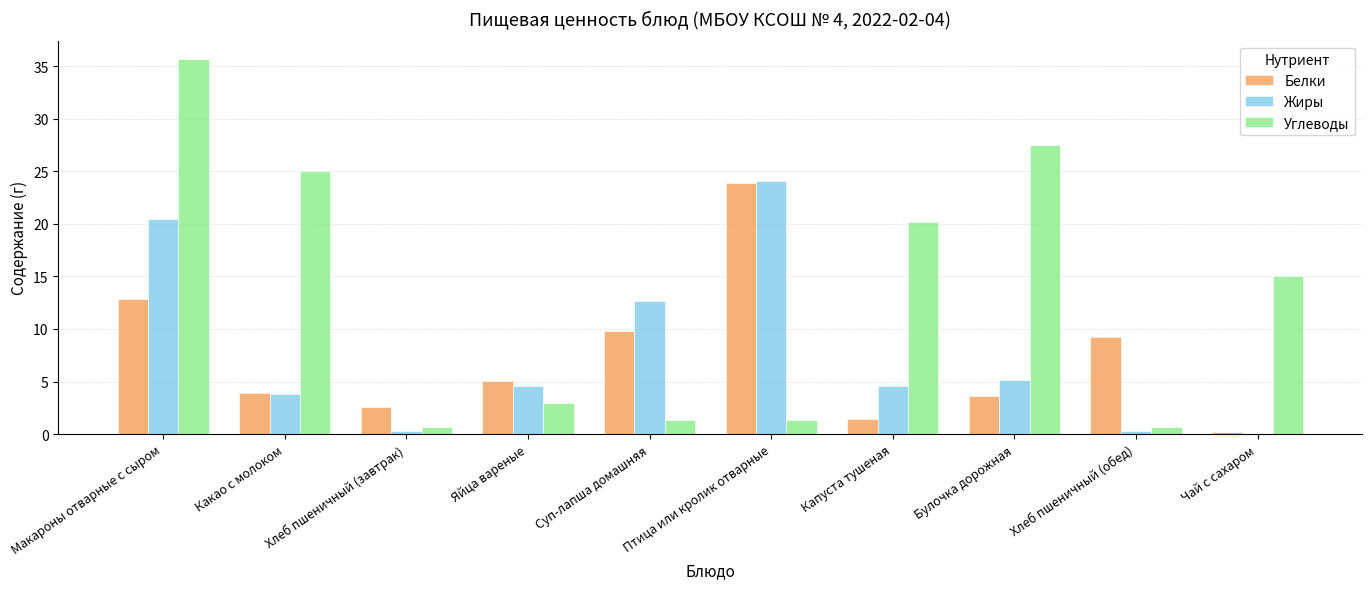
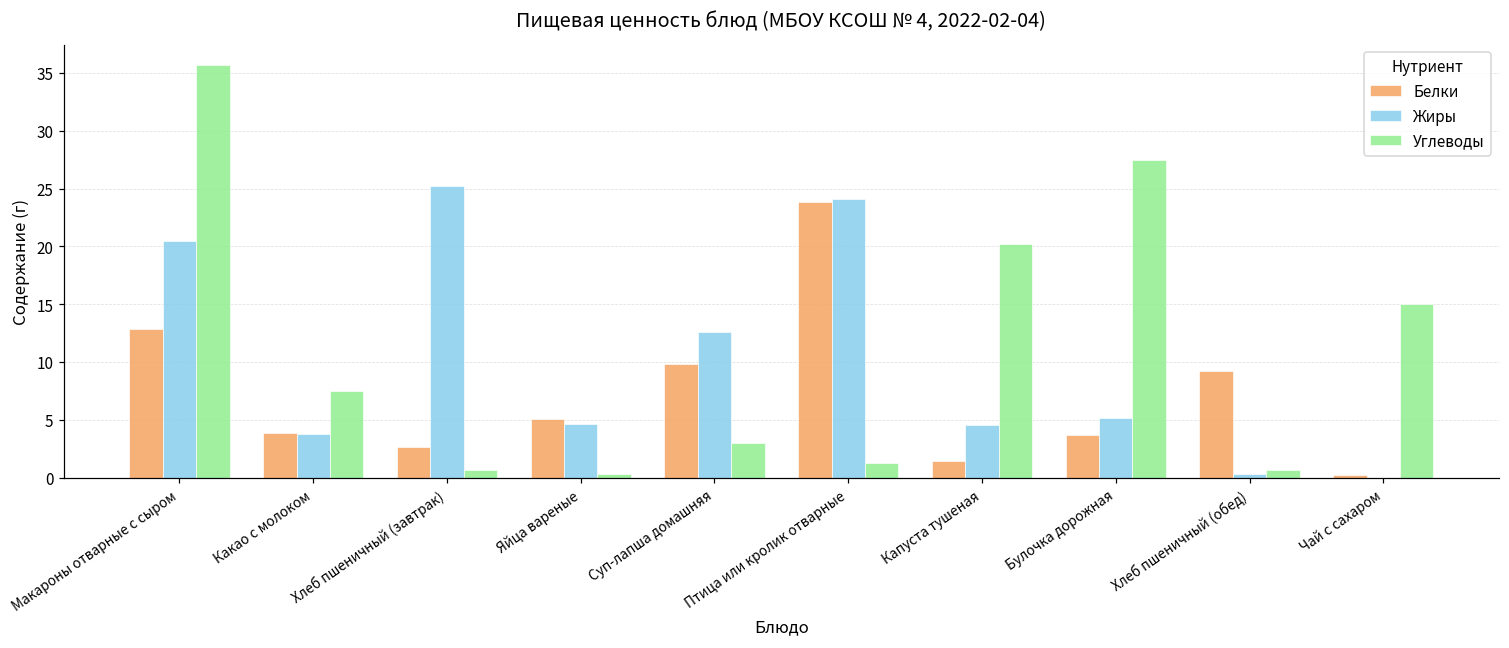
  {
    "Белки": {
      "Макароны отварные с сыром": 12.8,
      "Какао с молоком": 3.9,
      "Хлеб пшеничный (завтрак)": 2.6,
      "Яйца вареные": 5.1,
      "Суп-лапша домашняя": 9.8,
      "Птица или кролик отварные": 23.9,
      "Капуста тушеная": 1.4,
      "Булочка дорожная": 3.6,
      "Хлеб пшеничный (обед)": 9.3
    },
    "Жиры": {
      "Макароны отварные с сыром": 20.5,
      "Какао с молоком": 3.8,
-     "Хлеб пшеничный (завтрак)": 0.3,
+     "Хлеб пшеничный (завтрак)": 25.2,
      "Яйца вареные": 4.6,
      "Суп-лапша домашняя": 12.6,
      "Птица или кролик отварные": 24.1,
      "Капуста тушеная": 4.6,
      "Булочка дорожная": 5.2,
      "Хлеб пшеничный (обед)": 0.3,
      "Чай с сахаром": 0.0
    },
    "Углеводы": {
      "Макароны отварные с сыром": 35.7,
-     "Какао с молоком": 25.1,
+     "Какао с молоком": 7.5,
      "Хлеб пшеничный (завтрак)": 0.7,
-     "Яйца вареные": 3.0,
-     "Суп-лапша домашняя": 1.3,
+     "Яйца вареные": 0.3,
+     "Суп-лапша домашняя": 3.0,
      "Птица или кролик отварные": 1.3,
      "Капуста тушеная": 20.2,
      "Булочка дорожная": 27.5,
      "Хлеб пшеничный (обед)": 0.7,
      "Чай с сахаром": 15.0
    }
  }
